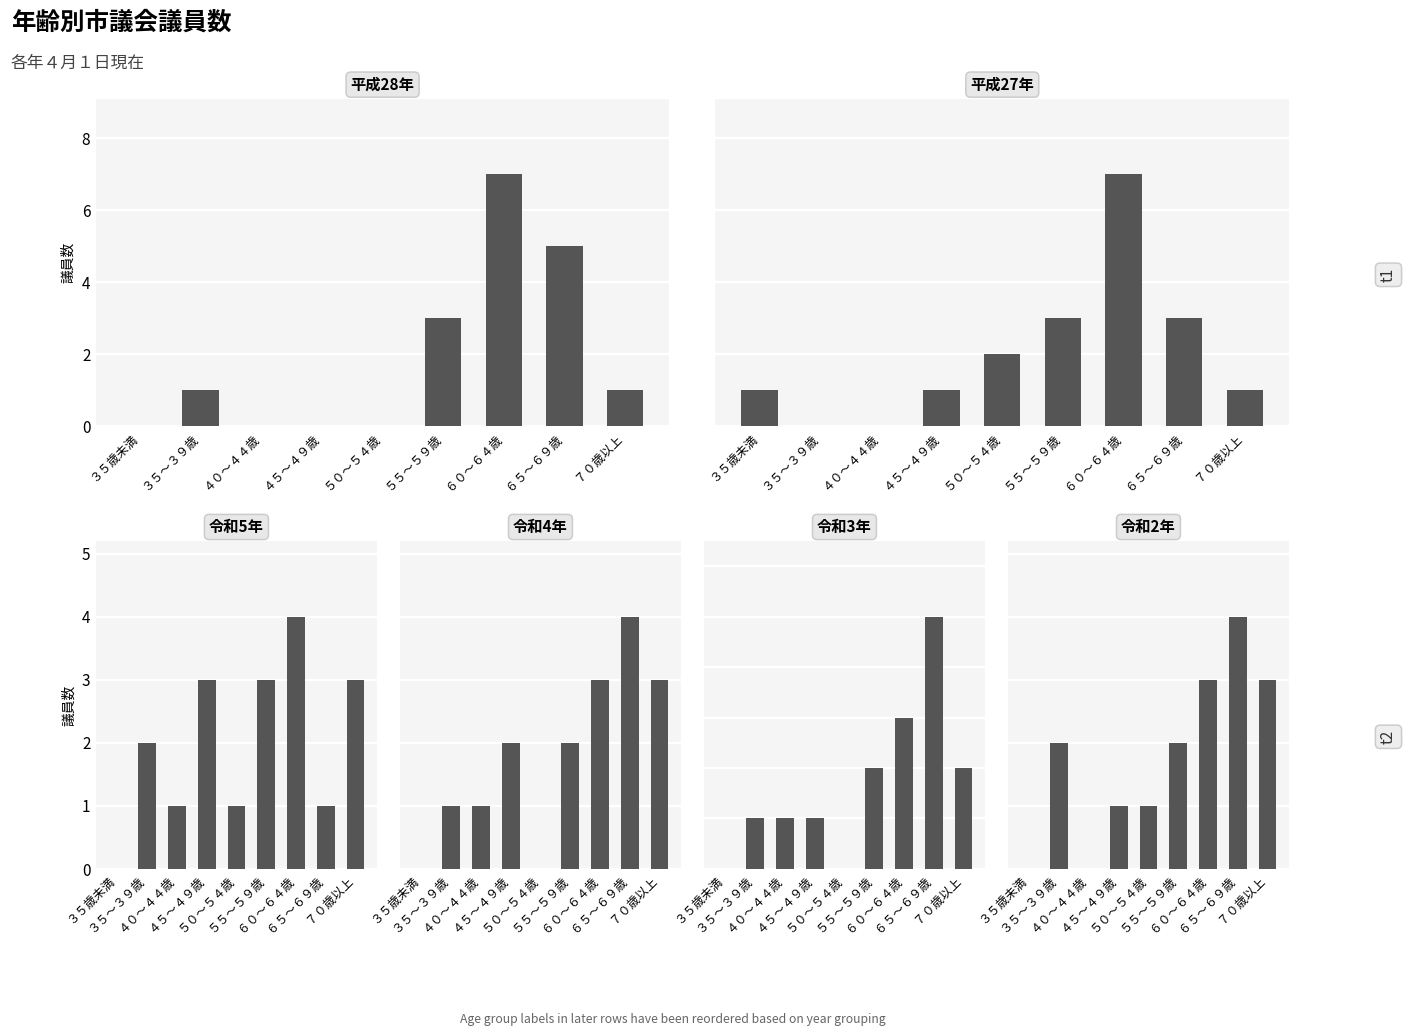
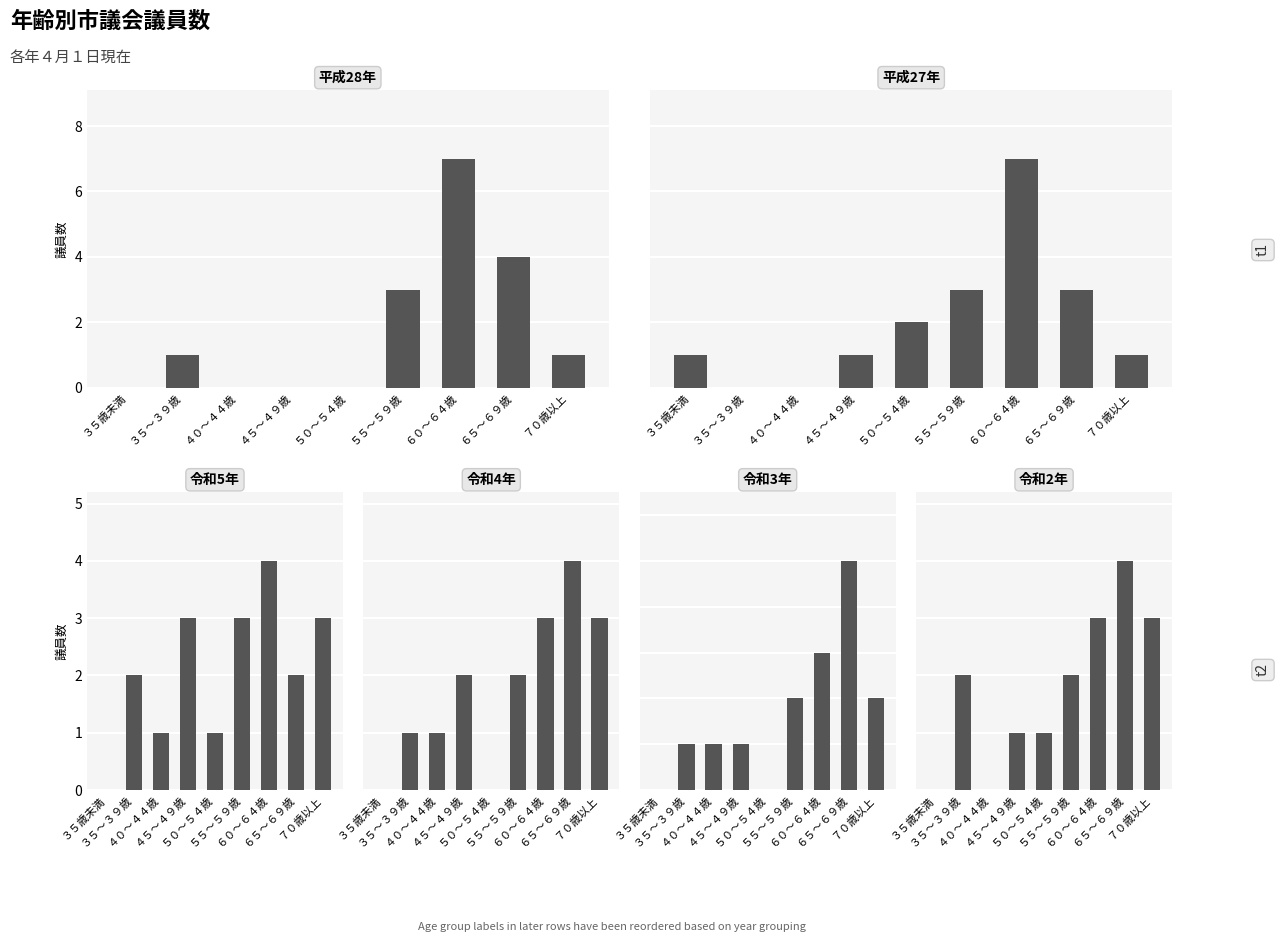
  {
    "平成28年": {
      "３５歳未満": 0,
      "３５～３９歳": 1,
      "４０～４４歳": 0,
      "４５～４９歳": 0,
      "５０～５４歳": 0,
      "５５～５９歳": 3,
      "６０～６４歳": 7,
-     "６５～６９歳": 5,
+     "６５～６９歳": 4,
      "７０歳以上": 1
    },
    "令和5年": {
      "３５歳未満": 0,
      "３５～３９歳": 2,
      "４０～４４歳": 1,
      "４５～４９歳": 3,
      "５０～５４歳": 1,
      "５５～５９歳": 3,
      "６０～６４歳": 4,
-     "６５～６９歳": 1,
+     "６５～６９歳": 2,
      "７０歳以上": 3
    }
  }
